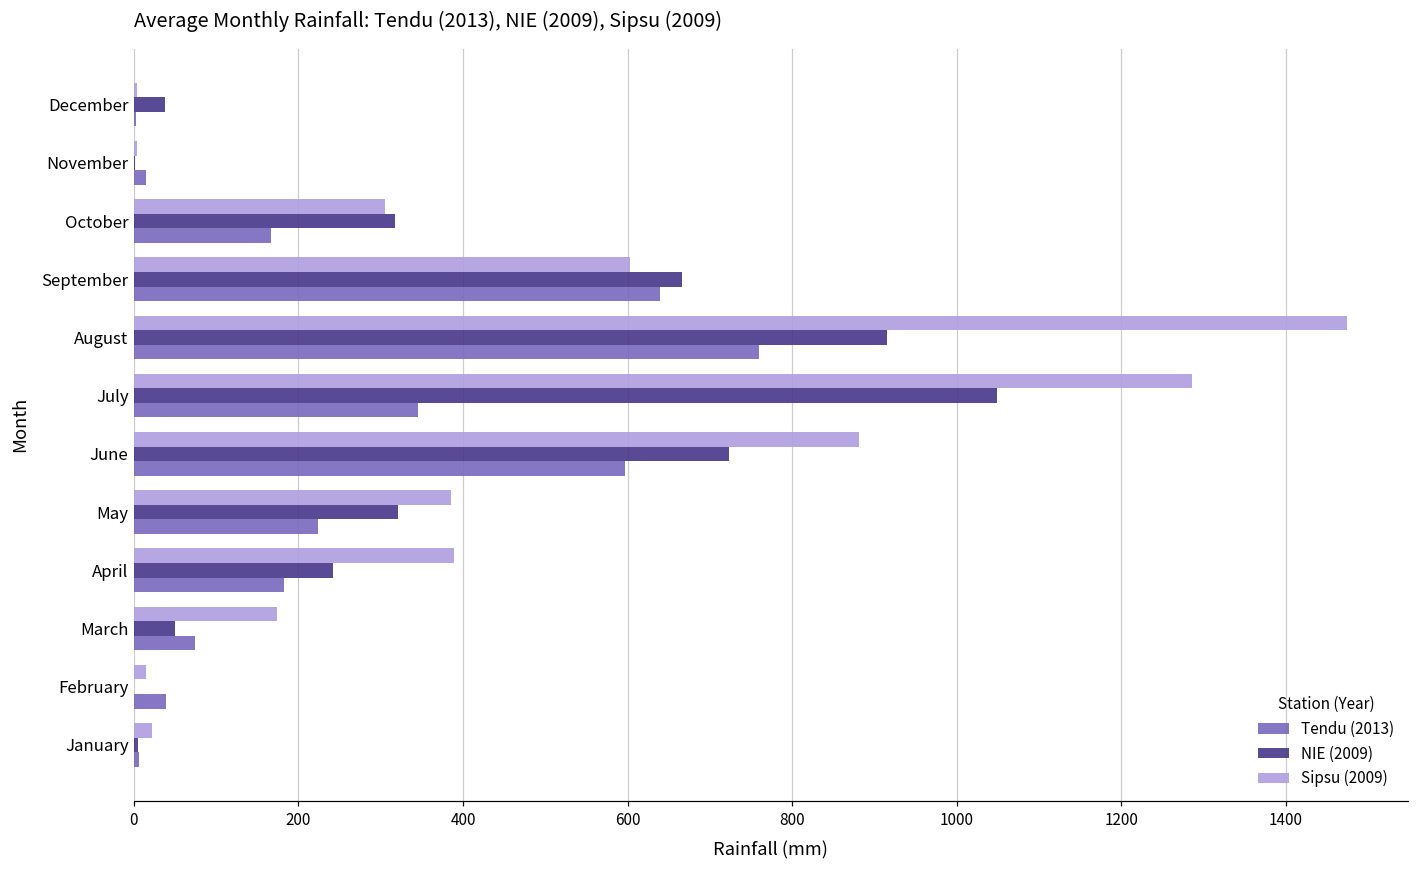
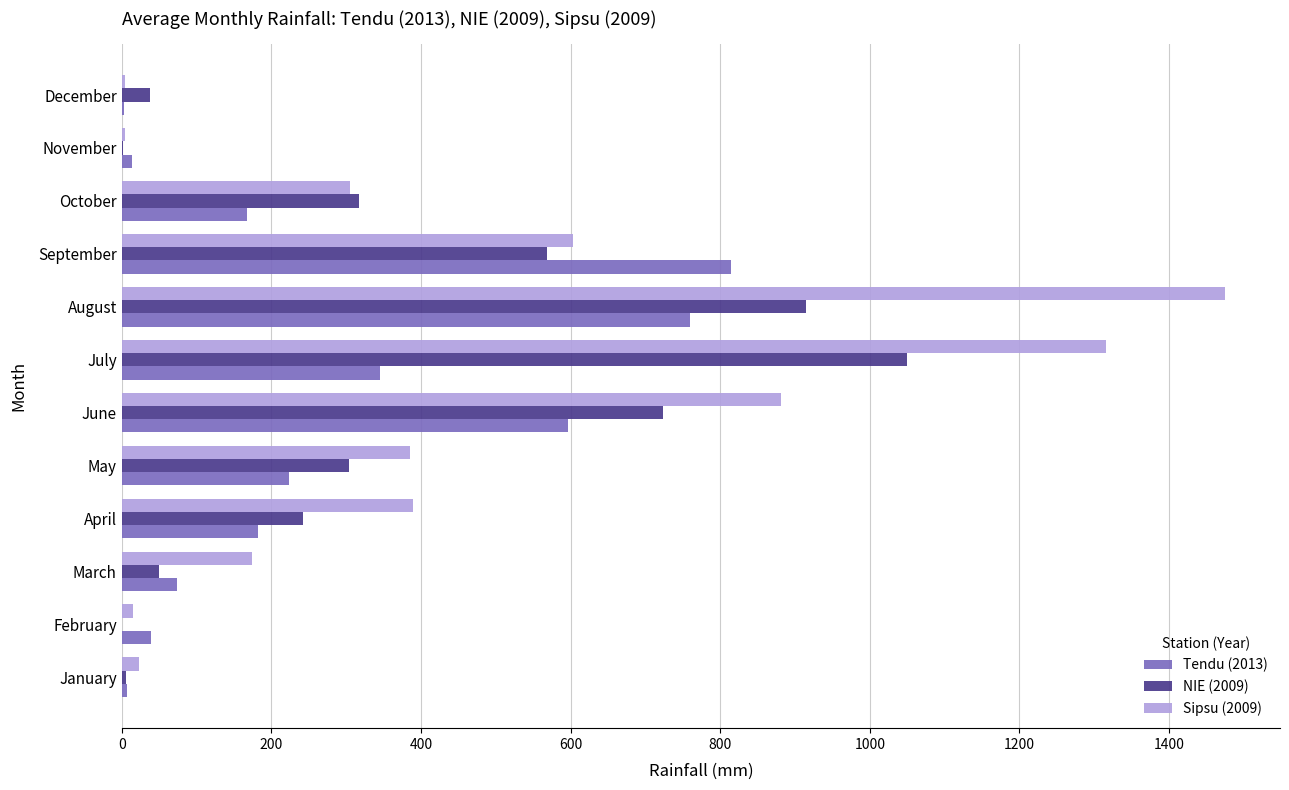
  {
    "Tendu (2013)": {
      "November": 10,
      "October": 170,
-     "September": 640,
+     "September": 810,
      "August": 760,
      "July": 350,
      "June": 600,
      "May": 220,
      "April": 180,
      "March": 70,
      "February": 40,
      "January": 10
    },
    "NIE (2009)": {
      "December": 40,
      "October": 320,
-     "September": 670,
+     "September": 570,
      "August": 920,
      "July": 1050,
      "June": 720,
-     "May": 320,
+     "May": 300,
      "April": 240,
      "March": 50,
      "February": 0,
      "January": 10
    },
    "Sipsu (2009)": {
      "December": 0,
      "November": 0,
      "October": 310,
      "September": 600,
      "August": 1470,
-     "July": 1290,
+     "July": 1320,
      "June": 880,
      "May": 390,
      "April": 390,
      "March": 170,
      "February": 20,
      "January": 20
    }
  }
